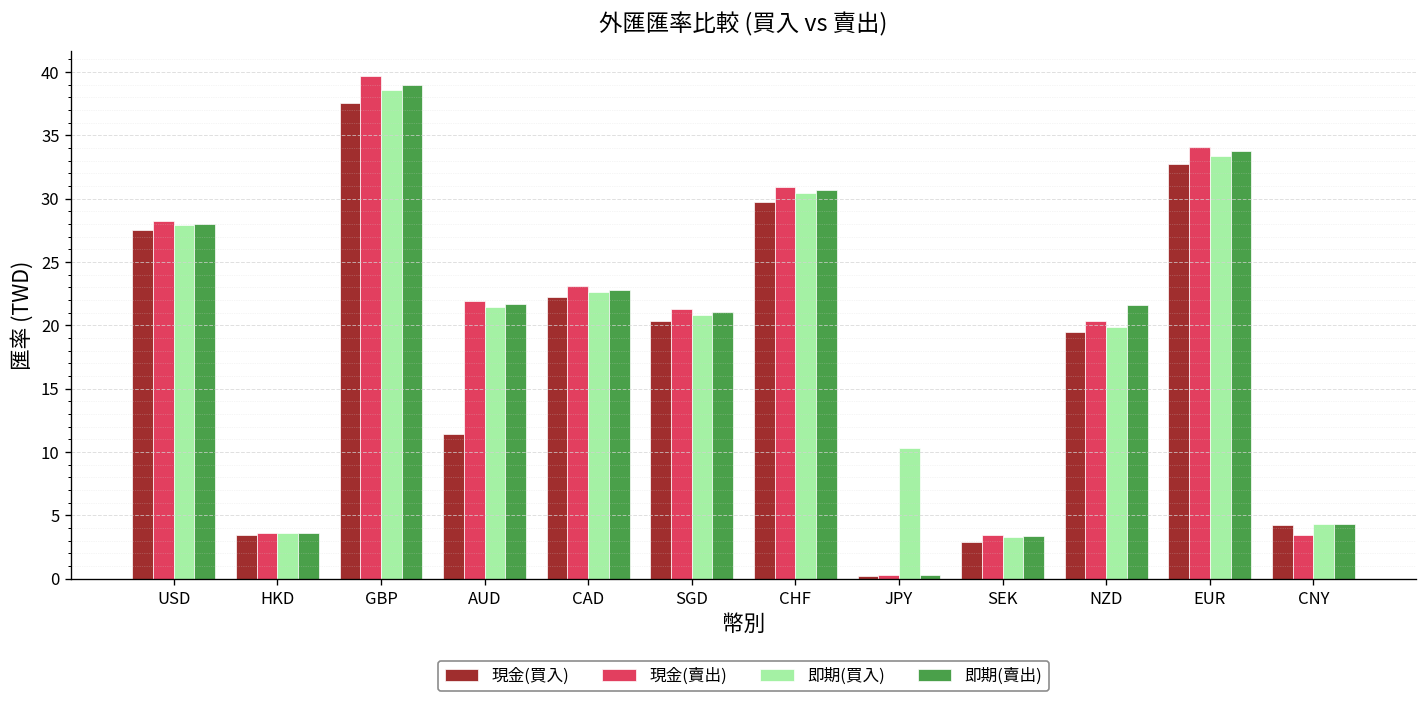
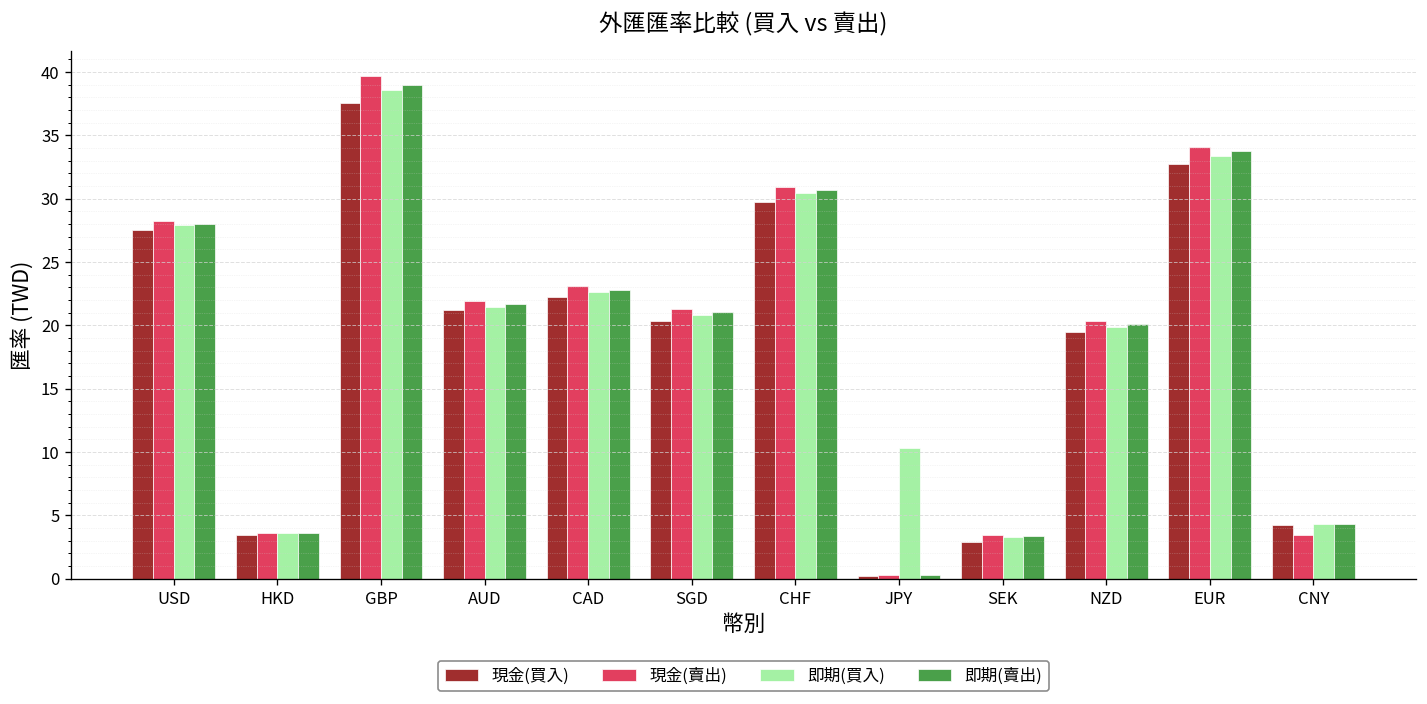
  {
    "現金(買入)": {
      "USD": 27.5,
      "HKD": 3.4,
      "GBP": 37.6,
-     "AUD": 11.4,
+     "AUD": 21.2,
      "CAD": 22.2,
      "SGD": 20.4,
      "CHF": 29.7,
      "JPY": 0.2,
      "SEK": 2.9,
      "NZD": 19.5,
      "EUR": 32.8,
      "CNY": 4.2
    },
    "現金(賣出)": {
      "USD": 28.2,
      "HKD": 3.6,
      "GBP": 39.7,
      "AUD": 22.0,
      "CAD": 23.1,
      "SGD": 21.3,
      "CHF": 30.9,
      "JPY": 0.3,
      "SEK": 3.4,
      "NZD": 20.4,
      "EUR": 34.1,
      "CNY": 3.5
    },
    "即期(買入)": {
      "USD": 27.9,
      "HKD": 3.6,
      "GBP": 38.6,
      "AUD": 21.5,
      "CAD": 22.6,
      "SGD": 20.8,
      "CHF": 30.4,
      "JPY": 10.3,
      "SEK": 3.3,
      "NZD": 19.9,
      "EUR": 33.4,
      "CNY": 4.3
    },
    "即期(賣出)": {
      "USD": 28.0,
      "HKD": 3.6,
      "GBP": 39.0,
      "AUD": 21.7,
      "CAD": 22.8,
      "SGD": 21.0,
      "CHF": 30.7,
      "JPY": 0.3,
      "SEK": 3.4,
-     "NZD": 21.6,
+     "NZD": 20.1,
      "EUR": 33.8,
      "CNY": 4.3
    }
  }
